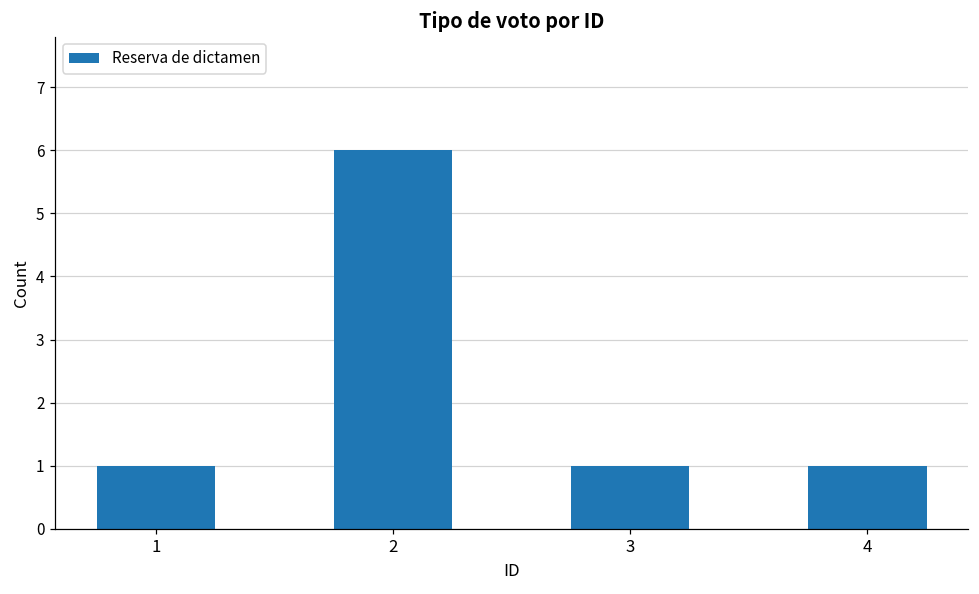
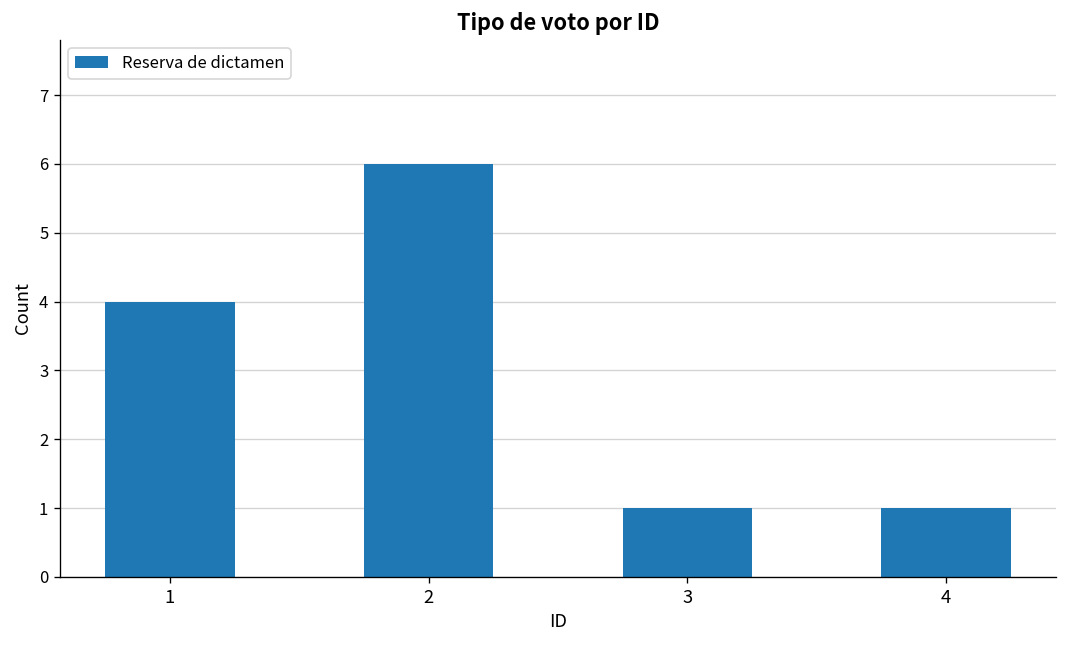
  {
-   "1": 1,
+   "1": 4,
    "2": 6,
    "3": 1,
    "4": 1
  }
